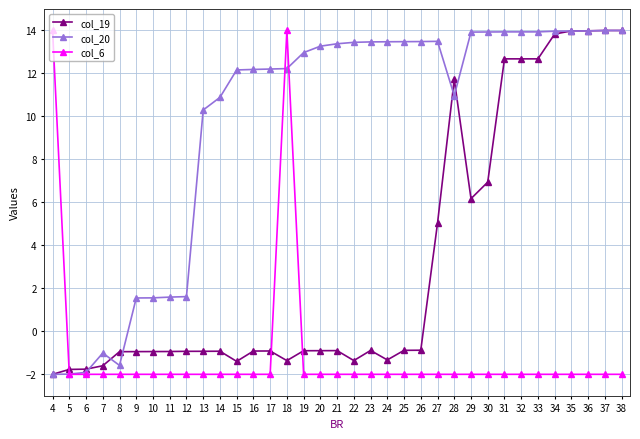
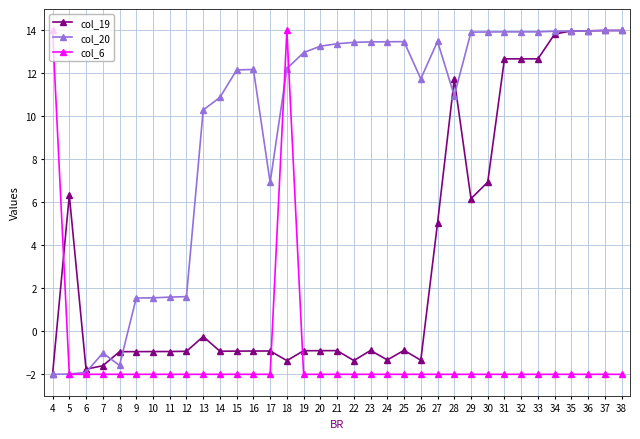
  {
    "col_19": {
-     "5": -1.8,
+     "5": 6.3,
      "6": -1.8,
      "7": -1.6,
      "8": -0.9,
      "9": -0.9,
      "10": -0.9,
      "11": -0.9,
      "12": -0.9,
-     "13": -0.9,
+     "13": -0.2,
      "14": -0.9,
-     "15": -1.4,
+     "15": -0.9,
      "16": -0.9,
      "17": -0.9,
      "18": -1.4,
      "19": -0.9,
      "20": -0.9,
      "21": -0.9,
      "22": -1.4,
      "23": -0.9,
      "24": -1.3,
      "25": -0.9,
-     "26": -0.9,
+     "26": -1.3,
      "27": 5.0,
      "28": 11.7,
      "29": 6.2,
      "30": 6.9,
      "31": 12.7,
      "32": 12.7,
      "33": 12.7,
      "34": 13.8
    },
    "col_20": {
      "7": -1.0,
      "8": -1.6,
      "9": 1.6,
      "10": 1.6,
      "11": 1.6,
      "12": 1.6,
      "13": 10.3,
      "14": 10.9,
      "15": 12.2,
      "16": 12.2,
-     "17": 12.2,
+     "17": 6.9,
      "18": 12.2,
      "19": 13.0,
      "20": 13.3,
      "21": 13.4,
      "22": 13.4,
      "23": 13.5,
      "24": 13.5,
      "25": 13.5,
-     "26": 13.5,
+     "26": 11.7,
      "27": 13.5,
      "28": 11.0,
      "29": 13.9,
      "30": 13.9,
      "31": 13.9,
      "32": 13.9,
      "33": 13.9,
      "34": 14.0
    },
    "col_6": {
      "7": -2.0,
      "8": -2.0,
      "9": -2.0,
      "10": -2.0,
      "11": -2.0,
      "12": -2.0,
      "13": -2.0,
      "14": -2.0,
      "15": -2.0,
      "16": -2.0,
      "17": -2.0,
      "18": 14.0,
      "19": -2.0,
      "20": -2.0,
      "21": -2.0,
      "22": -2.0,
      "23": -2.0,
      "24": -2.0,
      "25": -2.0,
      "26": -2.0,
      "27": -2.0,
      "28": -2.0,
      "29": -2.0,
      "30": -2.0,
      "31": -2.0,
      "32": -2.0,
      "33": -2.0,
      "34": -2.0,
      "35": -2.0,
      "36": -2.0,
      "37": -2.0,
      "38": -2.0
    }
  }
